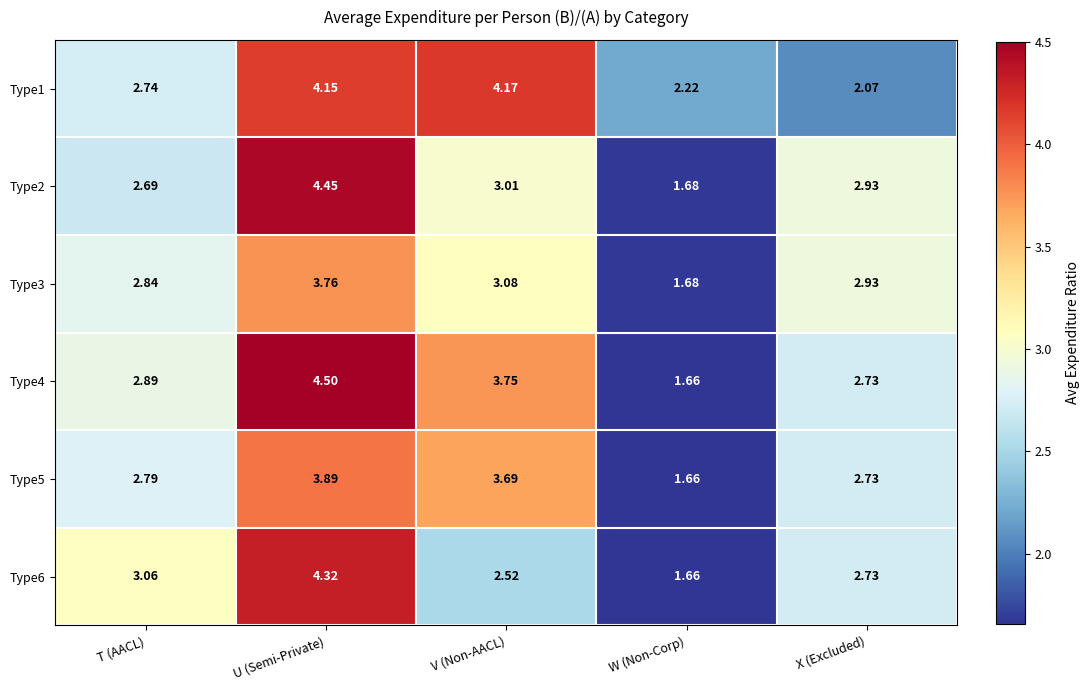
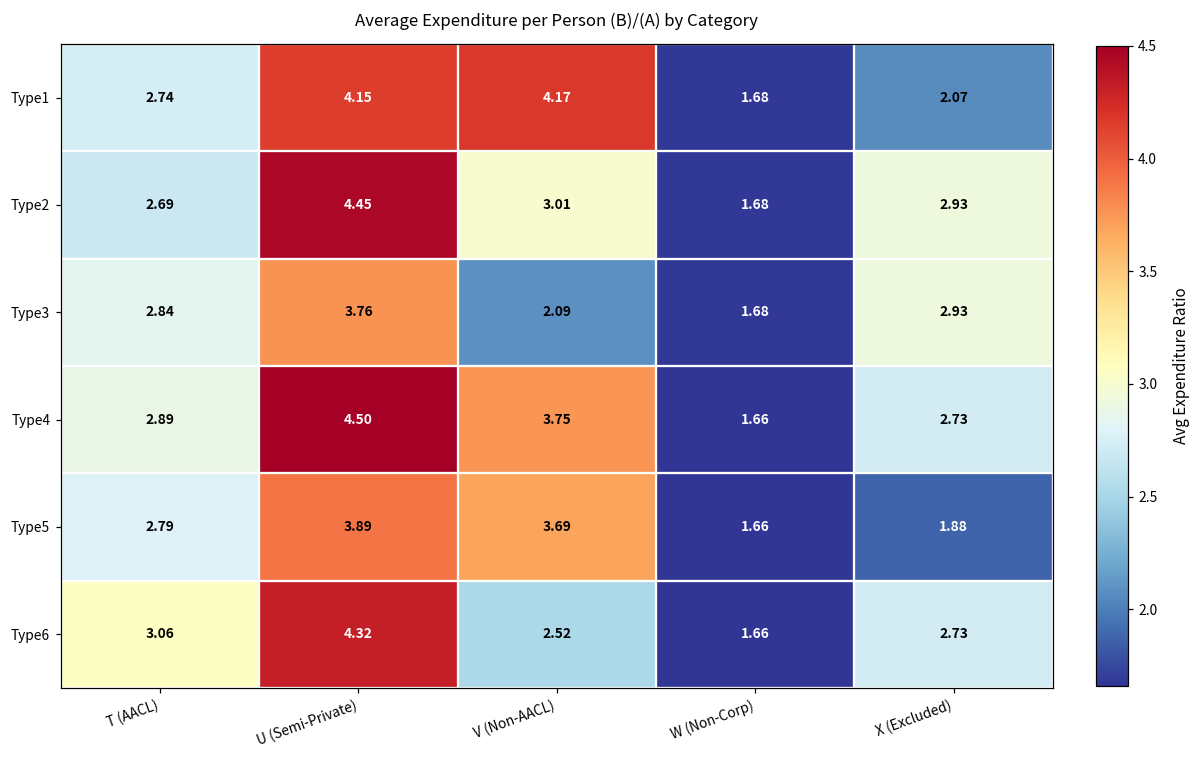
  {
    "Type1": {
      "T (AACL)": 2.74,
      "U (Semi-Private)": 4.15,
      "V (Non-AACL)": 4.17,
-     "W (Non-Corp)": 2.22,
+     "W (Non-Corp)": 1.68,
      "X (Excluded)": 2.07
    },
    "Type2": {
      "T (AACL)": 2.69,
      "U (Semi-Private)": 4.45,
      "V (Non-AACL)": 3.01,
      "W (Non-Corp)": 1.68,
      "X (Excluded)": 2.93
    },
    "Type3": {
      "T (AACL)": 2.84,
      "U (Semi-Private)": 3.76,
-     "V (Non-AACL)": 3.08,
+     "V (Non-AACL)": 2.09,
      "W (Non-Corp)": 1.68,
      "X (Excluded)": 2.93
    },
    "Type4": {
      "T (AACL)": 2.89,
      "U (Semi-Private)": 4.50,
      "V (Non-AACL)": 3.75,
      "W (Non-Corp)": 1.66,
      "X (Excluded)": 2.73
    },
    "Type5": {
      "T (AACL)": 2.79,
      "U (Semi-Private)": 3.89,
      "V (Non-AACL)": 3.69,
      "W (Non-Corp)": 1.66,
-     "X (Excluded)": 2.73
+     "X (Excluded)": 1.88
    },
    "Type6": {
      "T (AACL)": 3.06,
      "U (Semi-Private)": 4.32,
      "V (Non-AACL)": 2.52,
      "W (Non-Corp)": 1.66,
      "X (Excluded)": 2.73
    }
  }
